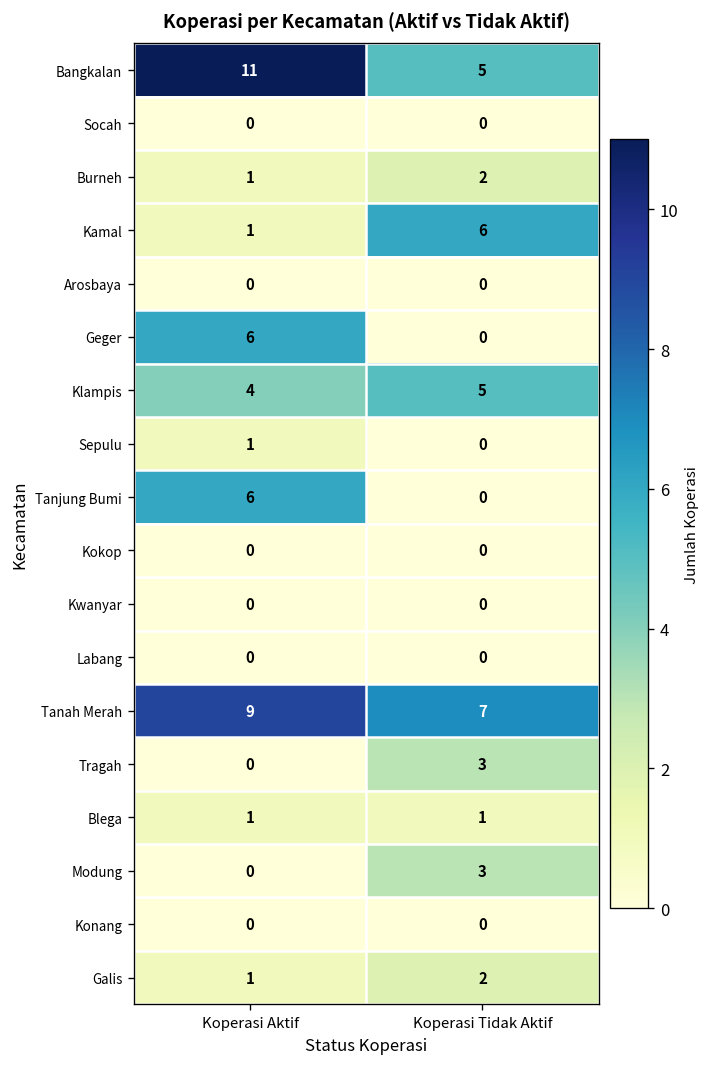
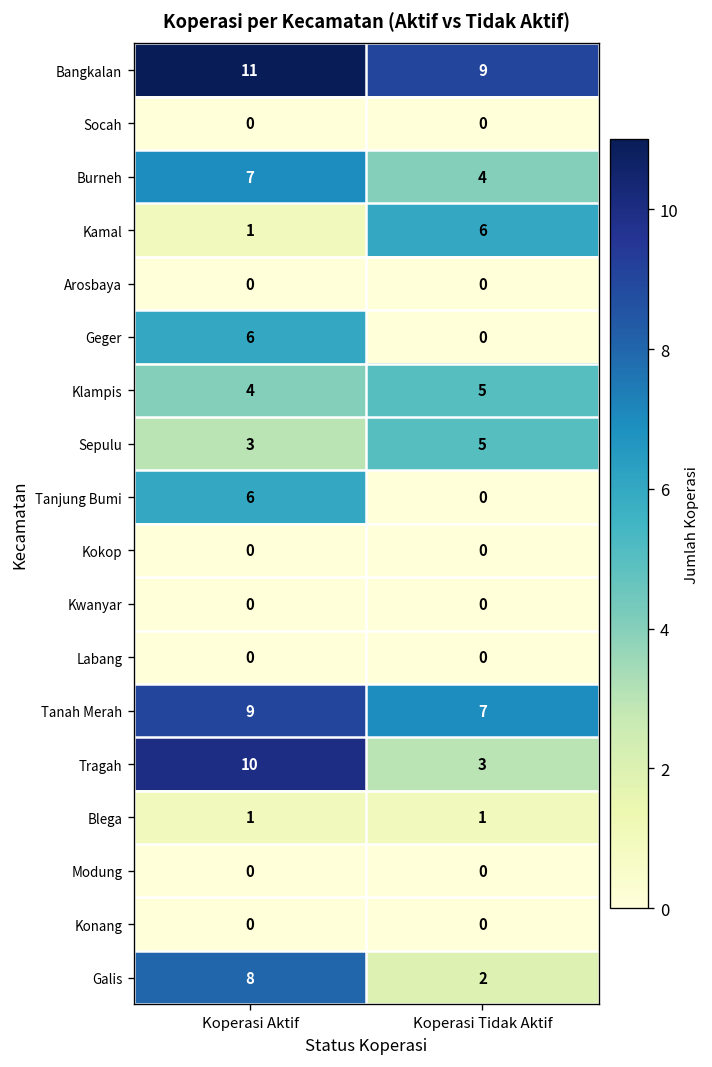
  {
    "Bangkalan": {
      "Koperasi Aktif": 11,
-     "Koperasi Tidak Aktif": 5
+     "Koperasi Tidak Aktif": 9
    },
    "Socah": {
      "Koperasi Aktif": 0,
      "Koperasi Tidak Aktif": 0
    },
    "Burneh": {
-     "Koperasi Aktif": 1,
-     "Koperasi Tidak Aktif": 2
+     "Koperasi Aktif": 7,
+     "Koperasi Tidak Aktif": 4
    },
    "Kamal": {
      "Koperasi Aktif": 1,
      "Koperasi Tidak Aktif": 6
    },
    "Arosbaya": {
      "Koperasi Aktif": 0,
      "Koperasi Tidak Aktif": 0
    },
    "Geger": {
      "Koperasi Aktif": 6,
      "Koperasi Tidak Aktif": 0
    },
    "Klampis": {
      "Koperasi Aktif": 4,
      "Koperasi Tidak Aktif": 5
    },
    "Sepulu": {
-     "Koperasi Aktif": 1,
-     "Koperasi Tidak Aktif": 0
+     "Koperasi Aktif": 3,
+     "Koperasi Tidak Aktif": 5
    },
    "Tanjung Bumi": {
      "Koperasi Aktif": 6,
      "Koperasi Tidak Aktif": 0
    },
    "Kokop": {
      "Koperasi Aktif": 0,
      "Koperasi Tidak Aktif": 0
    },
    "Kwanyar": {
      "Koperasi Aktif": 0,
      "Koperasi Tidak Aktif": 0
    },
    "Labang": {
      "Koperasi Aktif": 0,
      "Koperasi Tidak Aktif": 0
    },
    "Tanah Merah": {
      "Koperasi Aktif": 9,
      "Koperasi Tidak Aktif": 7
    },
    "Tragah": {
-     "Koperasi Aktif": 0,
+     "Koperasi Aktif": 10,
      "Koperasi Tidak Aktif": 3
    },
    "Blega": {
      "Koperasi Aktif": 1,
      "Koperasi Tidak Aktif": 1
    },
    "Modung": {
      "Koperasi Aktif": 0,
-     "Koperasi Tidak Aktif": 3
+     "Koperasi Tidak Aktif": 0
    },
    "Konang": {
      "Koperasi Aktif": 0,
      "Koperasi Tidak Aktif": 0
    },
    "Galis": {
-     "Koperasi Aktif": 1,
+     "Koperasi Aktif": 8,
      "Koperasi Tidak Aktif": 2
    }
  }
